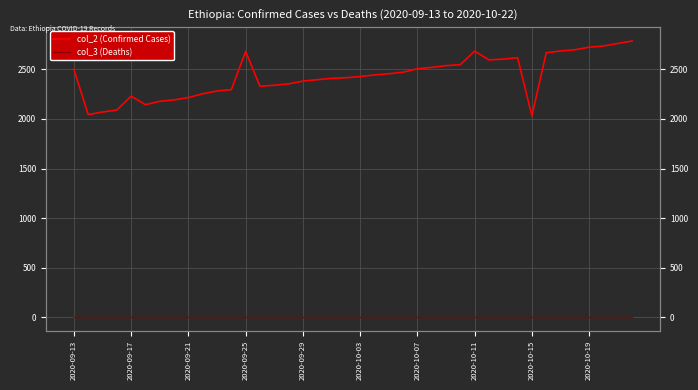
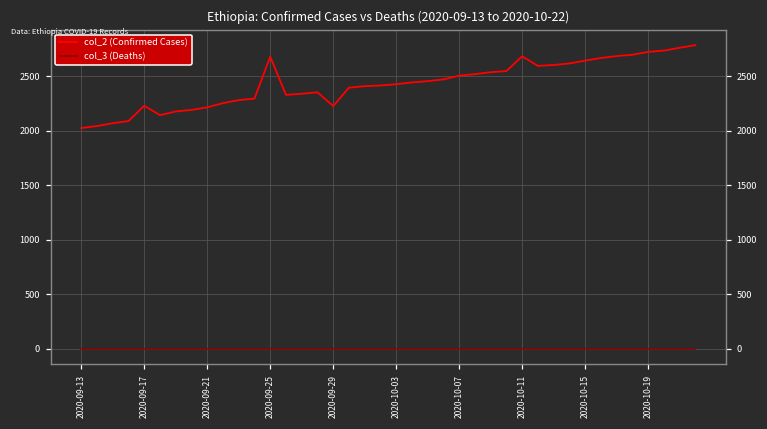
  {
    "col_2 (Confirmed Cases)": {
-     "2020-09-13": 2500,
+     "2020-09-13": 2000,
      "2020-09-17": 2200,
      "2020-09-21": 2200,
      "2020-09-25": 2700,
-     "2020-09-29": 2400,
+     "2020-09-29": 2200,
      "2020-10-03": 2400,
      "2020-10-07": 2500,
      "2020-10-11": 2700,
-     "2020-10-15": 2000,
+     "2020-10-15": 2600,
      "2020-10-19": 2700
    },
    "col_3 (Deaths)": {
      "2020-09-13": 0,
      "2020-09-17": 0,
      "2020-09-21": 0,
      "2020-09-25": 0,
      "2020-09-29": 0,
      "2020-10-03": 0,
      "2020-10-07": 0,
      "2020-10-11": 0,
      "2020-10-15": 0,
      "2020-10-19": 0
    }
  }
